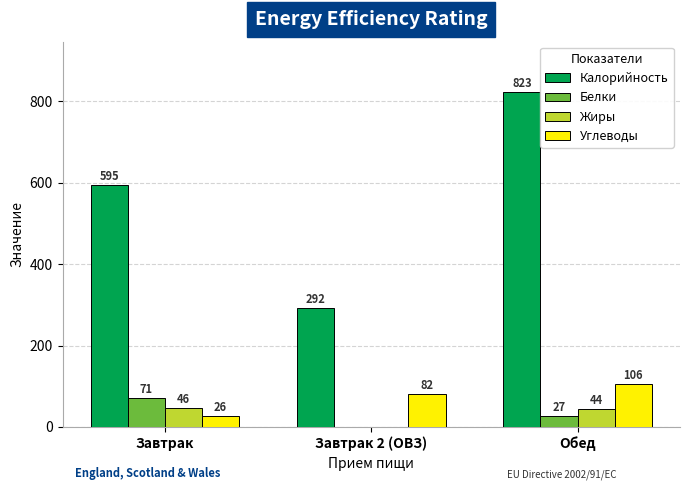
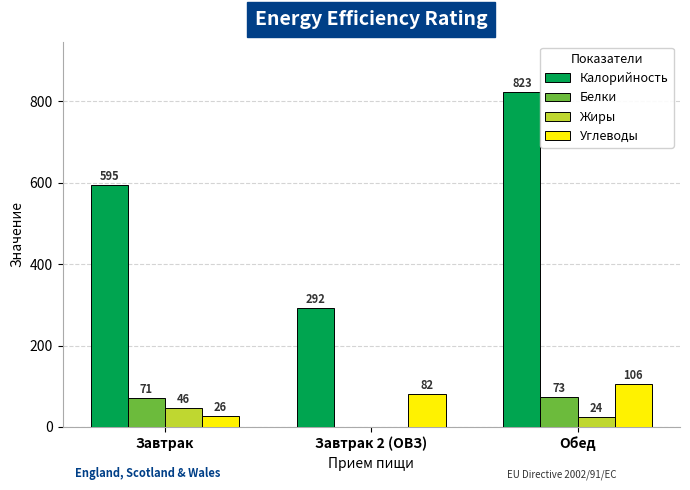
  {
    "Калорийность": {
      "Завтрак": 595,
      "Завтрак 2 (ОВЗ)": 292,
      "Обед": 823
    },
    "Белки": {
      "Завтрак": 71,
-     "Обед": 27
+     "Обед": 73
    },
    "Жиры": {
      "Завтрак": 46,
-     "Обед": 44
+     "Обед": 24
    },
    "Углеводы": {
      "Завтрак": 26,
      "Завтрак 2 (ОВЗ)": 82,
      "Обед": 106
    }
  }
